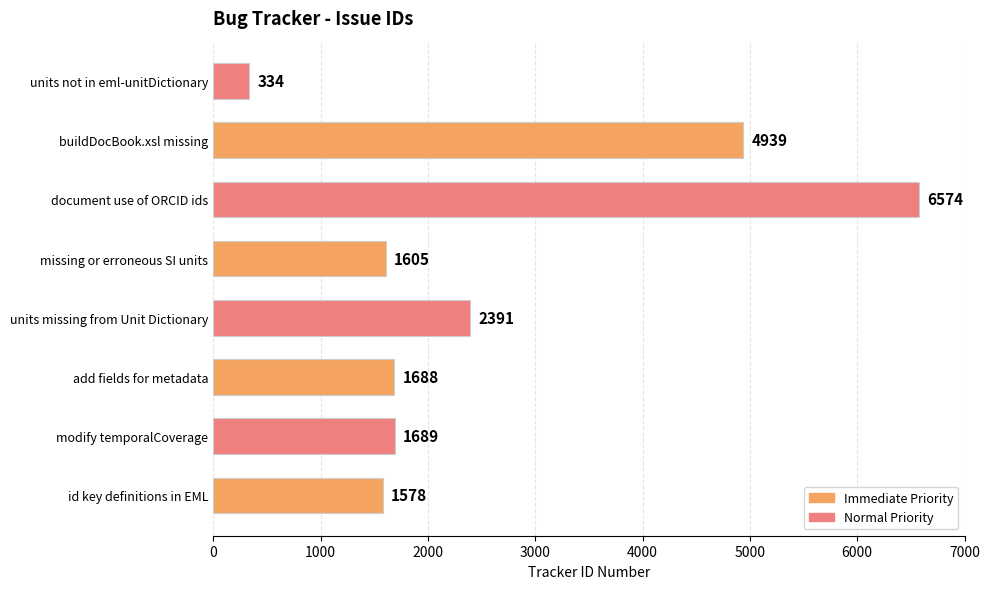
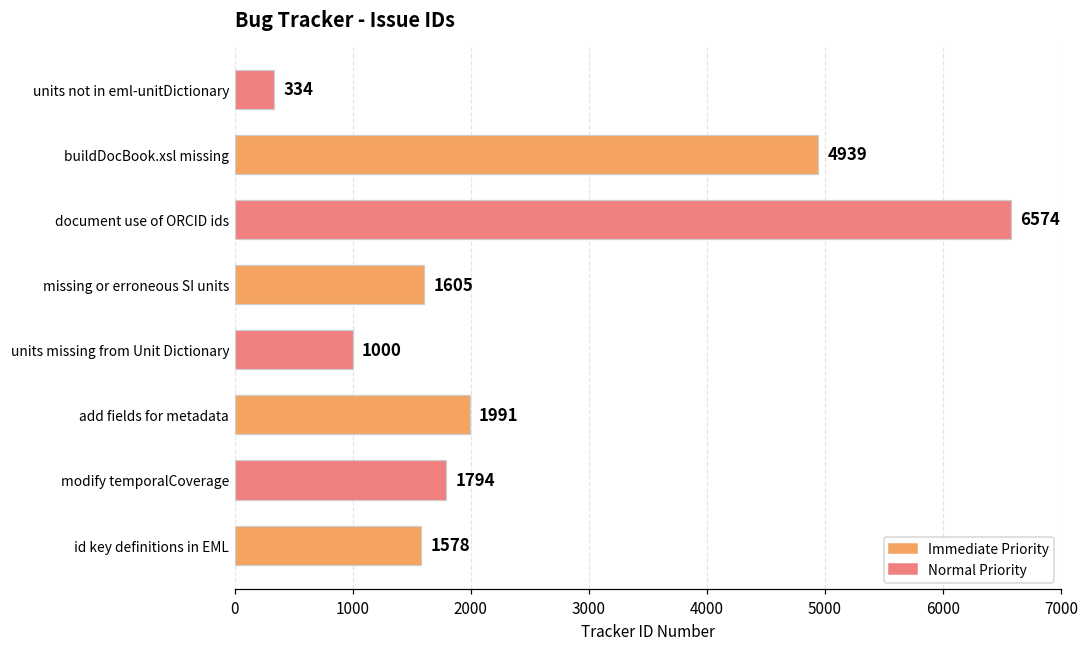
  {
    "units not in eml-unitDictionary": 334,
    "buildDocBook.xsl missing": 4939,
    "document use of ORCID ids": 6574,
    "missing or erroneous SI units": 1605,
-   "units missing from Unit Dictionary": 2391,
-   "add fields for metadata": 1688,
-   "modify temporalCoverage": 1689,
+   "units missing from Unit Dictionary": 1000,
+   "add fields for metadata": 1991,
+   "modify temporalCoverage": 1794,
    "id key definitions in EML": 1578
  }
